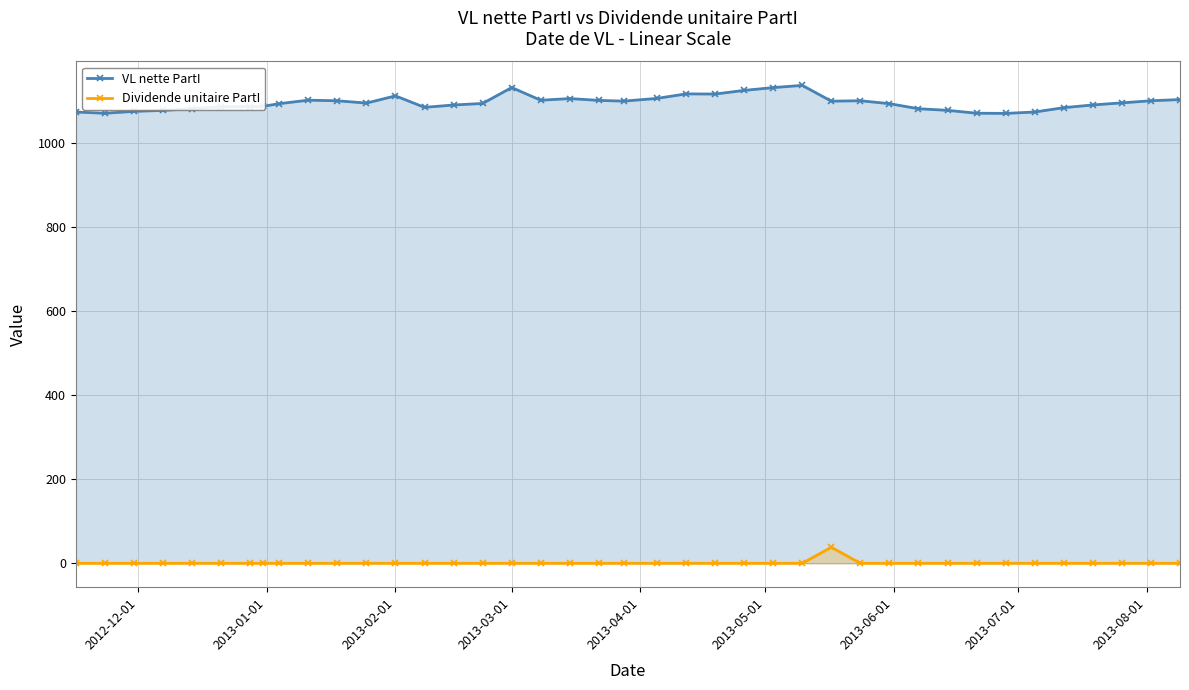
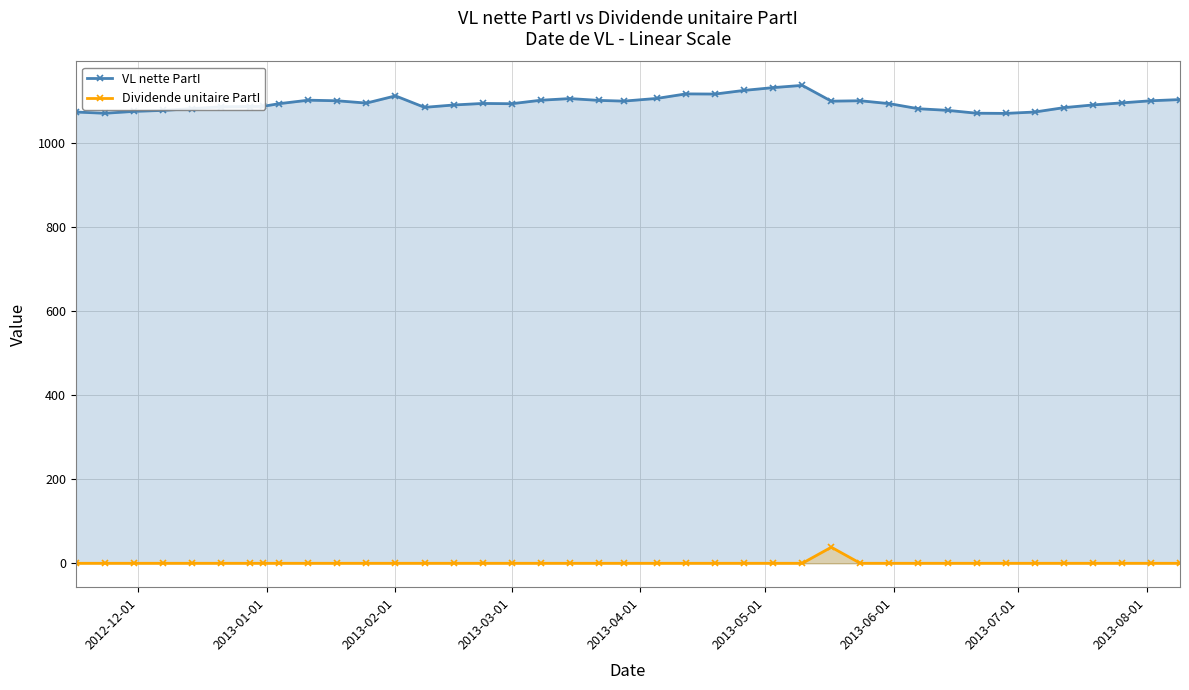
  {
    "VL nette PartI": {
      "2013-02-01": 1110,
-     "2013-03-01": 1130
+     "2013-03-01": 1090
    },
    "Dividende unitaire PartI": {
      "2013-02-01": 0,
      "2013-03-01": 0
    }
  }
